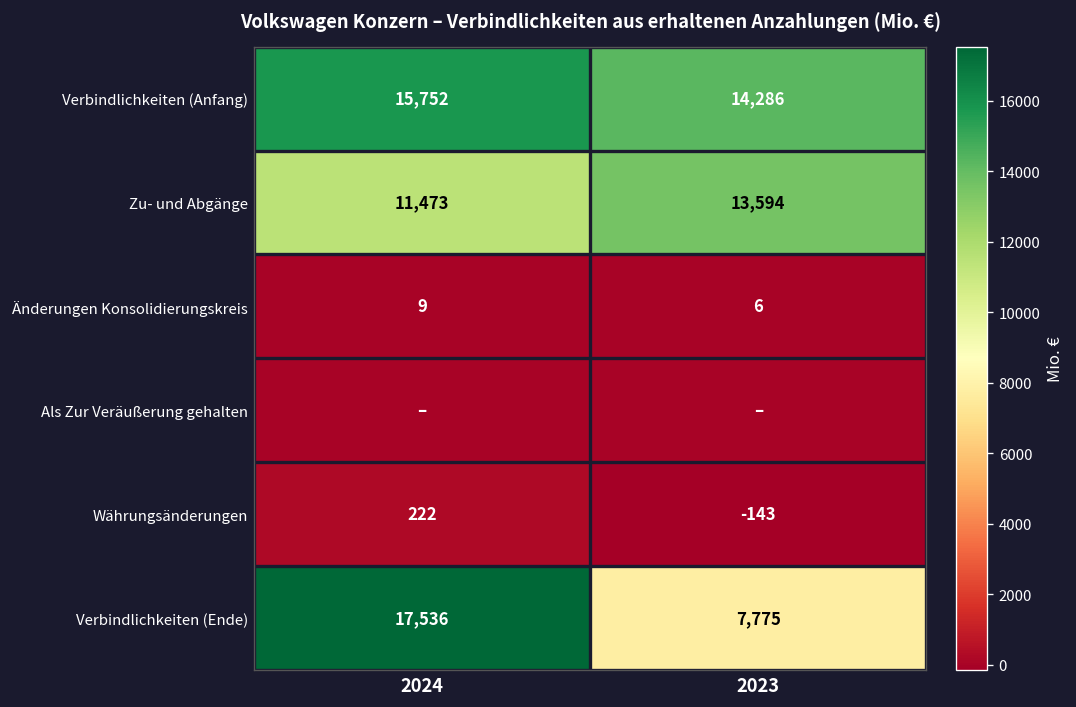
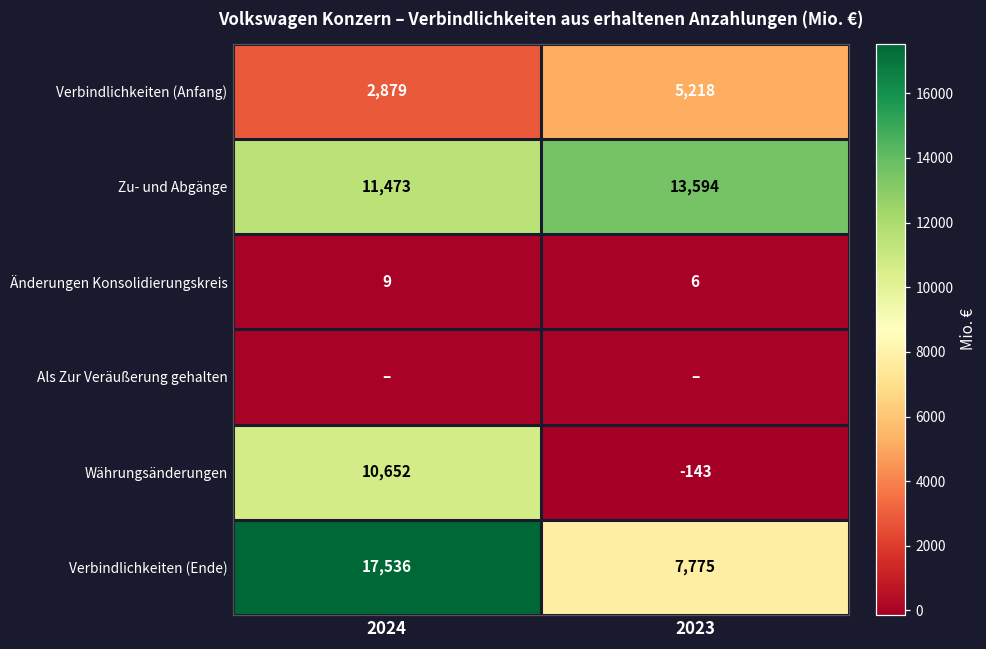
  {
    "Verbindlichkeiten (Anfang)": {
-     "2024": "15,752",
-     "2023": "14,286"
+     "2024": "2,879",
+     "2023": "5,218"
    },
    "Zu- und Abgänge": {
      "2024": "11,473",
      "2023": "13,594"
    },
    "Änderungen Konsolidierungskreis": {
      "2024": "9",
      "2023": "6"
    },
    "Währungsänderungen": {
-     "2024": "222",
+     "2024": "10,652",
      "2023": "-143"
    },
    "Verbindlichkeiten (Ende)": {
      "2024": "17,536",
      "2023": "7,775"
    }
  }
